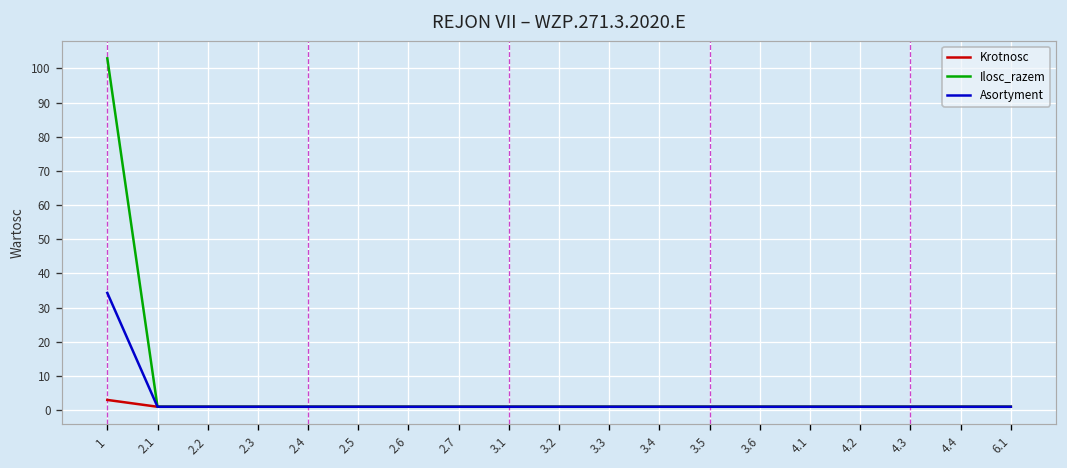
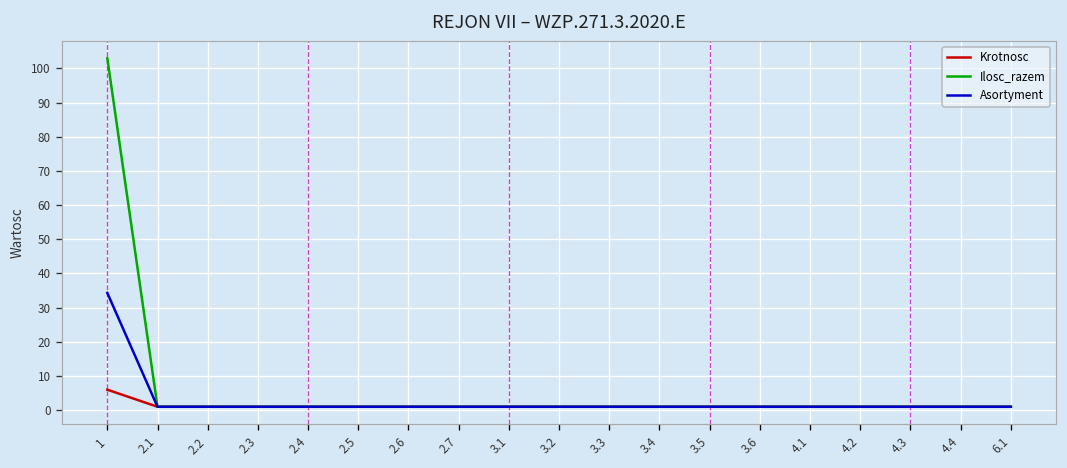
  {
    "Krotnosc": {
-     "1": 3
+     "1": 6
    },
    "Ilosc_razem": {
      "1": 103
    },
    "Asortyment": {
      "1": 34
    }
  }
